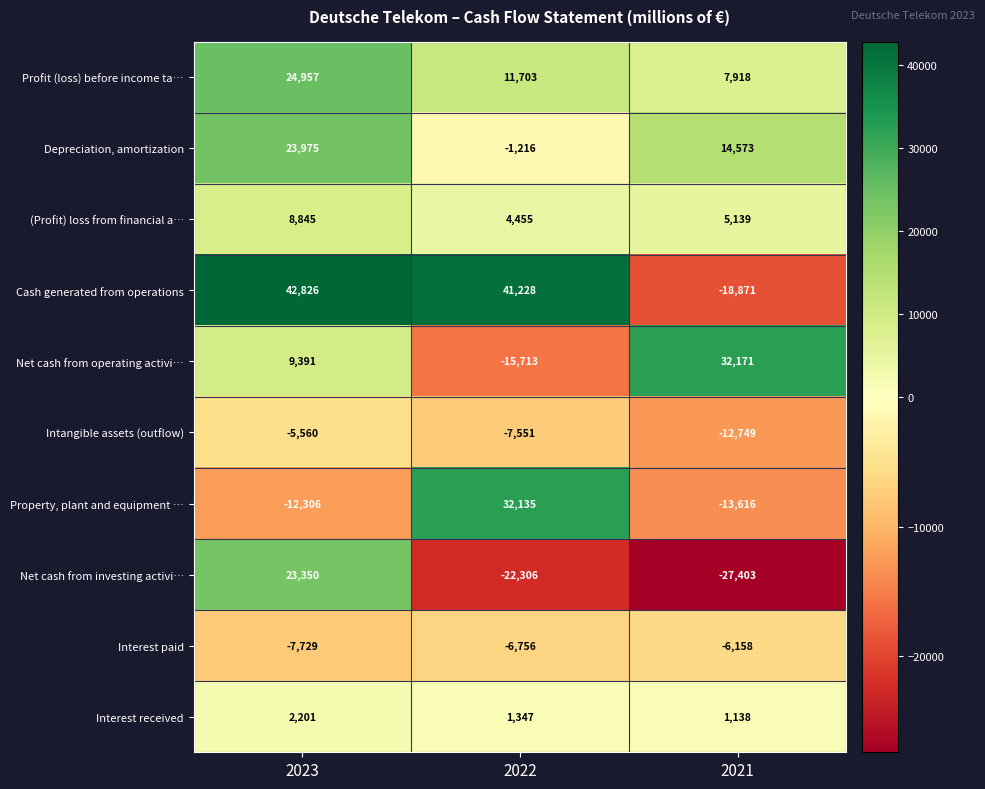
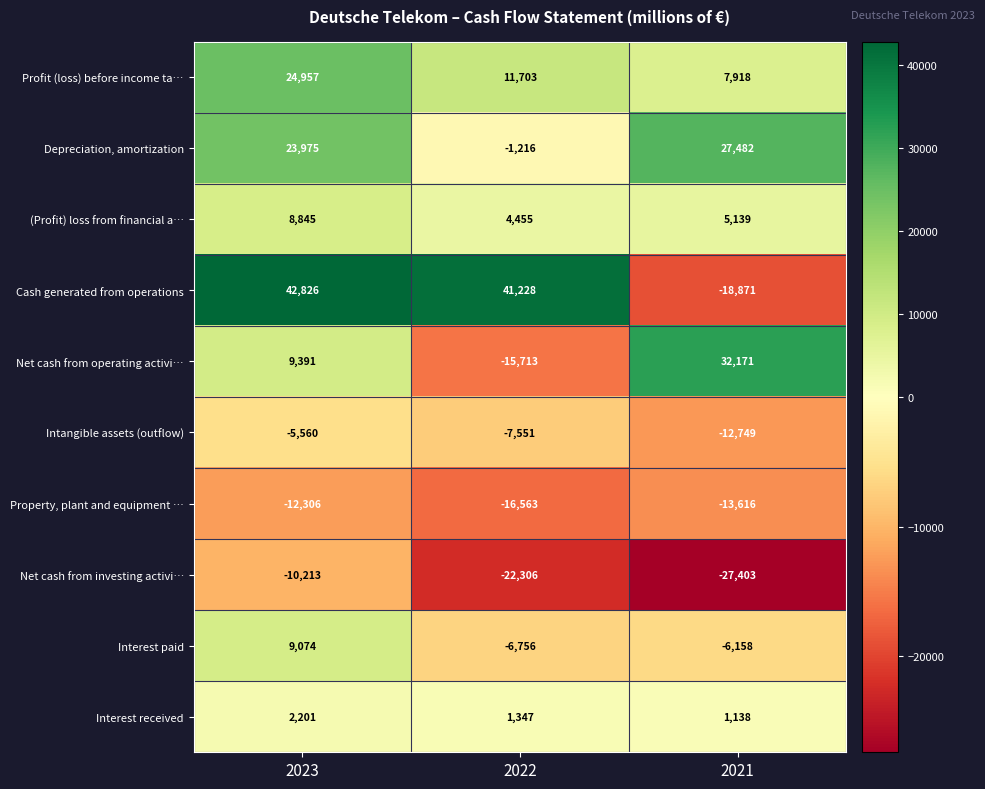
  {
    "Profit (loss) before income ta…": {
      "2023": "24,957",
      "2022": "11,703",
      "2021": "7,918"
    },
    "Depreciation, amortization": {
      "2023": "23,975",
      "2022": "-1,216",
-     "2021": "14,573"
+     "2021": "27,482"
    },
    "(Profit) loss from financial a…": {
      "2023": "8,845",
      "2022": "4,455",
      "2021": "5,139"
    },
    "Cash generated from operations": {
      "2023": "42,826",
      "2022": "41,228",
      "2021": "-18,871"
    },
    "Net cash from operating activi…": {
      "2023": "9,391",
      "2022": "-15,713",
      "2021": "32,171"
    },
    "Intangible assets (outflow)": {
      "2023": "-5,560",
      "2022": "-7,551",
      "2021": "-12,749"
    },
    "Property, plant and equipment …": {
      "2023": "-12,306",
-     "2022": "32,135",
+     "2022": "-16,563",
      "2021": "-13,616"
    },
    "Net cash from investing activi…": {
-     "2023": "23,350",
+     "2023": "-10,213",
      "2022": "-22,306",
      "2021": "-27,403"
    },
    "Interest paid": {
-     "2023": "-7,729",
+     "2023": "9,074",
      "2022": "-6,756",
      "2021": "-6,158"
    },
    "Interest received": {
      "2023": "2,201",
      "2022": "1,347",
      "2021": "1,138"
    }
  }
